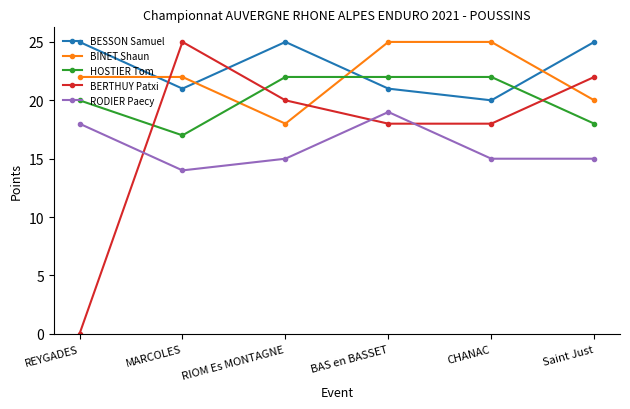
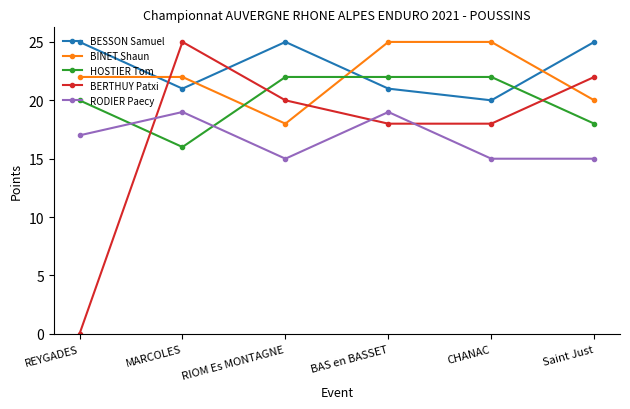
  {
    "BESSON Samuel": {
      "REYGADES": 25,
      "MARCOLES": 21,
      "RIOM Es MONTAGNE": 25,
      "BAS en BASSET": 21,
      "CHANAC": 20,
      "Saint Just": 25
    },
    "BINET Shaun": {
      "REYGADES": 22,
      "MARCOLES": 22,
      "RIOM Es MONTAGNE": 18,
      "BAS en BASSET": 25,
      "CHANAC": 25,
      "Saint Just": 20
    },
    "HOSTIER Tom": {
      "REYGADES": 20,
-     "MARCOLES": 17,
+     "MARCOLES": 16,
      "RIOM Es MONTAGNE": 22,
      "BAS en BASSET": 22,
      "CHANAC": 22,
      "Saint Just": 18
    },
    "BERTHUY Patxi": {
      "REYGADES": 0,
      "MARCOLES": 25,
      "RIOM Es MONTAGNE": 20,
      "BAS en BASSET": 18,
      "CHANAC": 18,
      "Saint Just": 22
    },
    "RODIER Paecy": {
-     "REYGADES": 18,
-     "MARCOLES": 14,
+     "REYGADES": 17,
+     "MARCOLES": 19,
      "RIOM Es MONTAGNE": 15,
      "BAS en BASSET": 19,
      "CHANAC": 15,
      "Saint Just": 15
    }
  }
